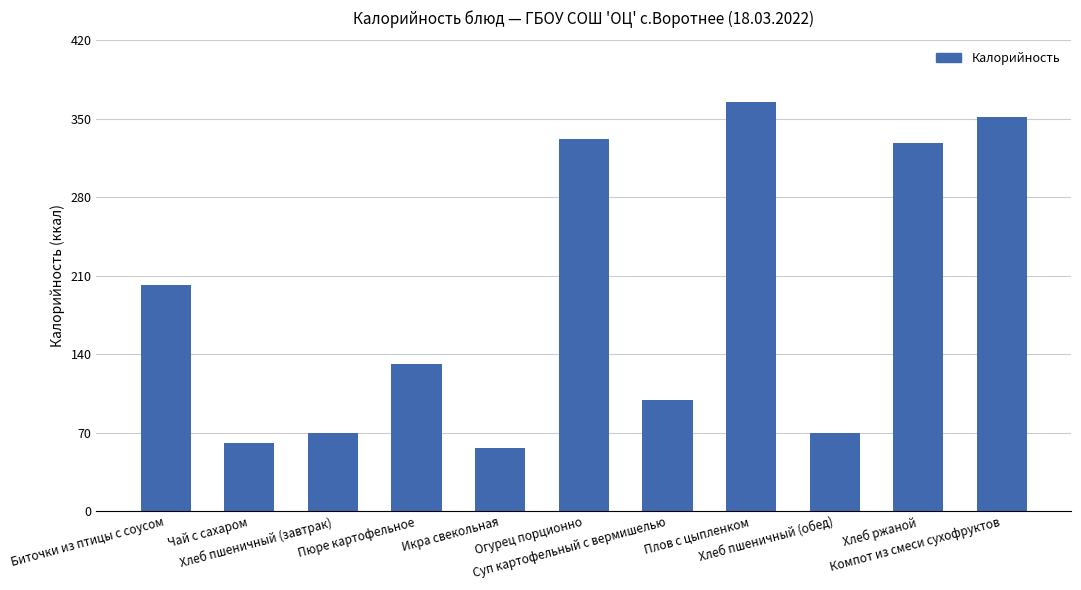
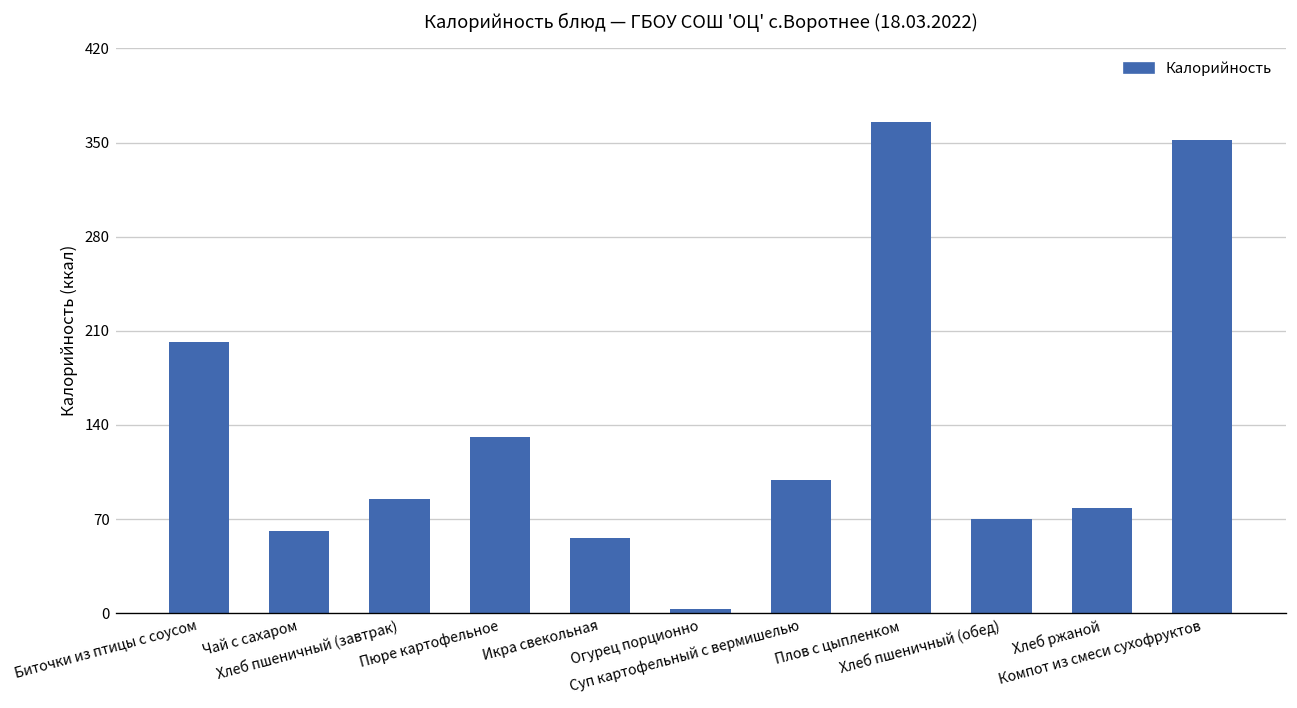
  {
    "Биточки из птицы с соусом": 202,
    "Чай с сахаром": 61,
-   "Хлеб пшеничный (завтрак)": 70,
+   "Хлеб пшеничный (завтрак)": 85,
    "Пюре картофельное": 131,
    "Икра свекольная": 56,
-   "Огурец порционно": 332,
+   "Огурец порционно": 3,
    "Суп картофельный с вермишелью": 99,
    "Плов с цыпленком": 365,
    "Хлеб пшеничный (обед)": 70,
-   "Хлеб ржаной": 328,
+   "Хлеб ржаной": 78,
    "Компот из смеси сухофруктов": 352
  }
